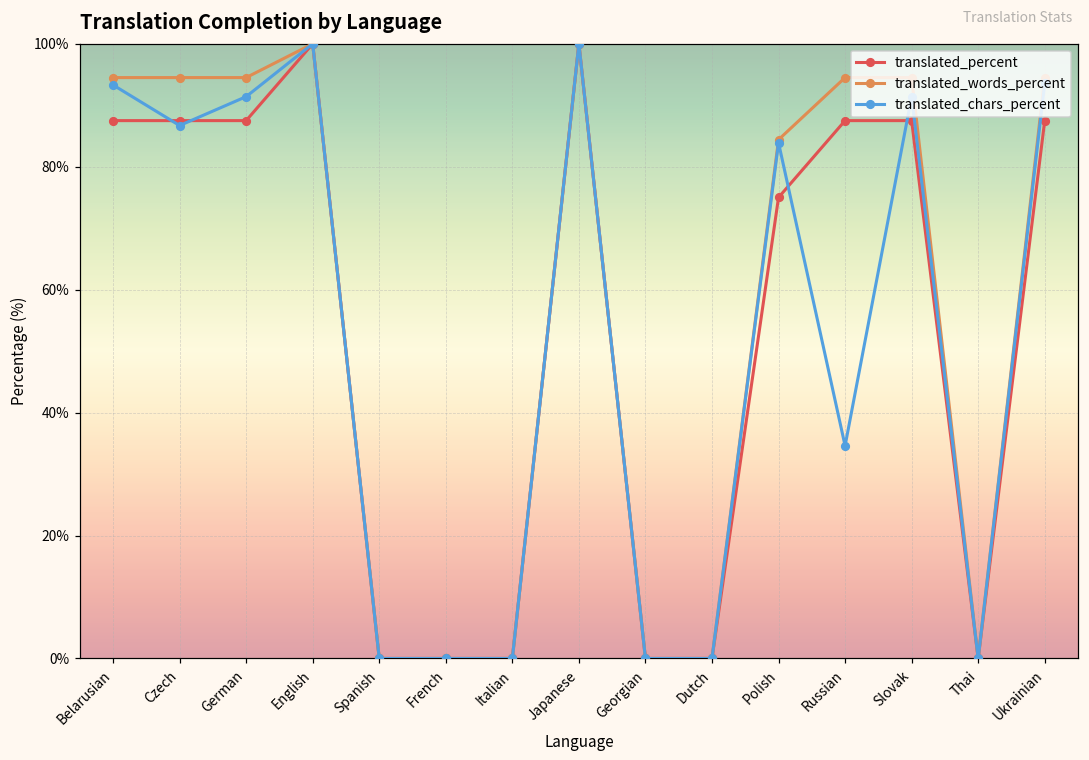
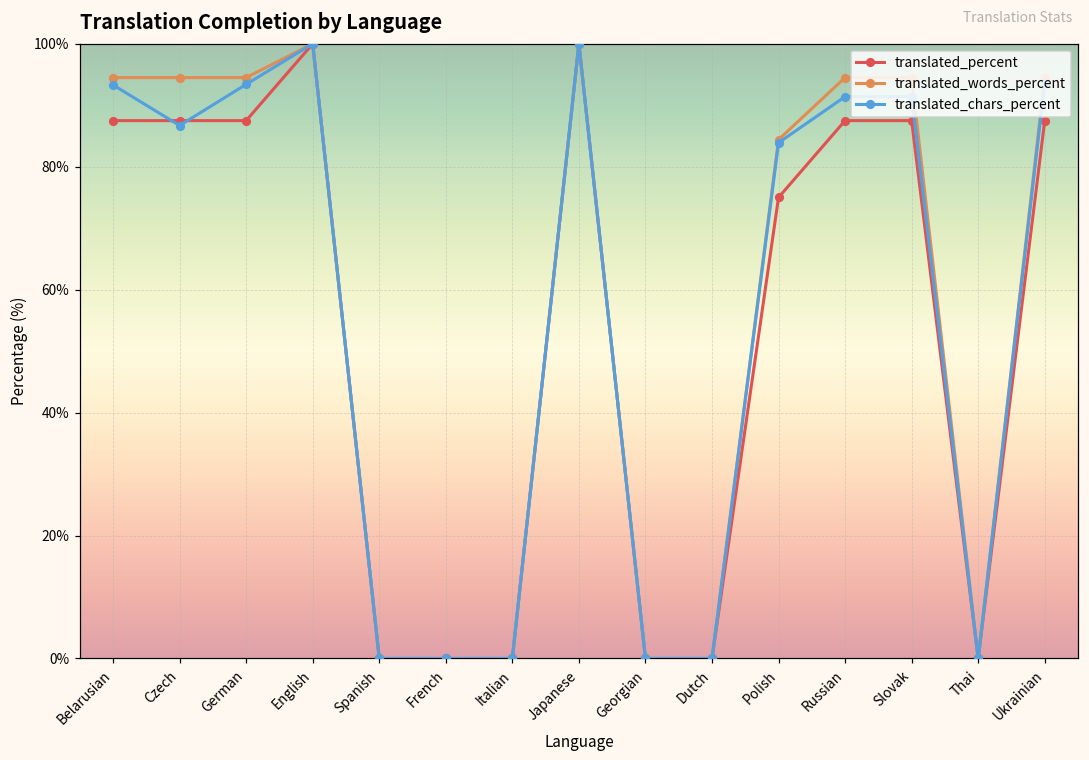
  {
    "translated_chars_percent": {
      "Belarusian": "93%",
      "Czech": "87%",
-     "German": "91%",
+     "German": "93%",
      "Polish": "84%",
-     "Russian": "35%"
+     "Russian": "91%"
    }
  }
